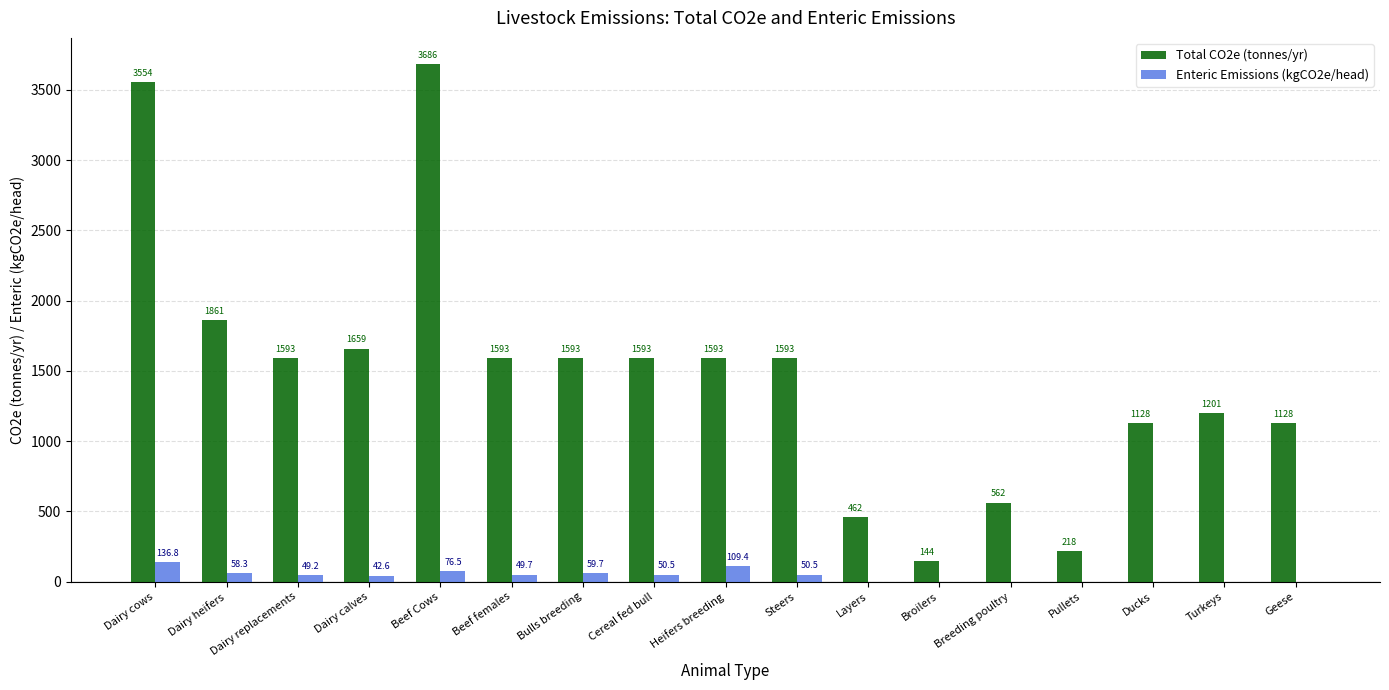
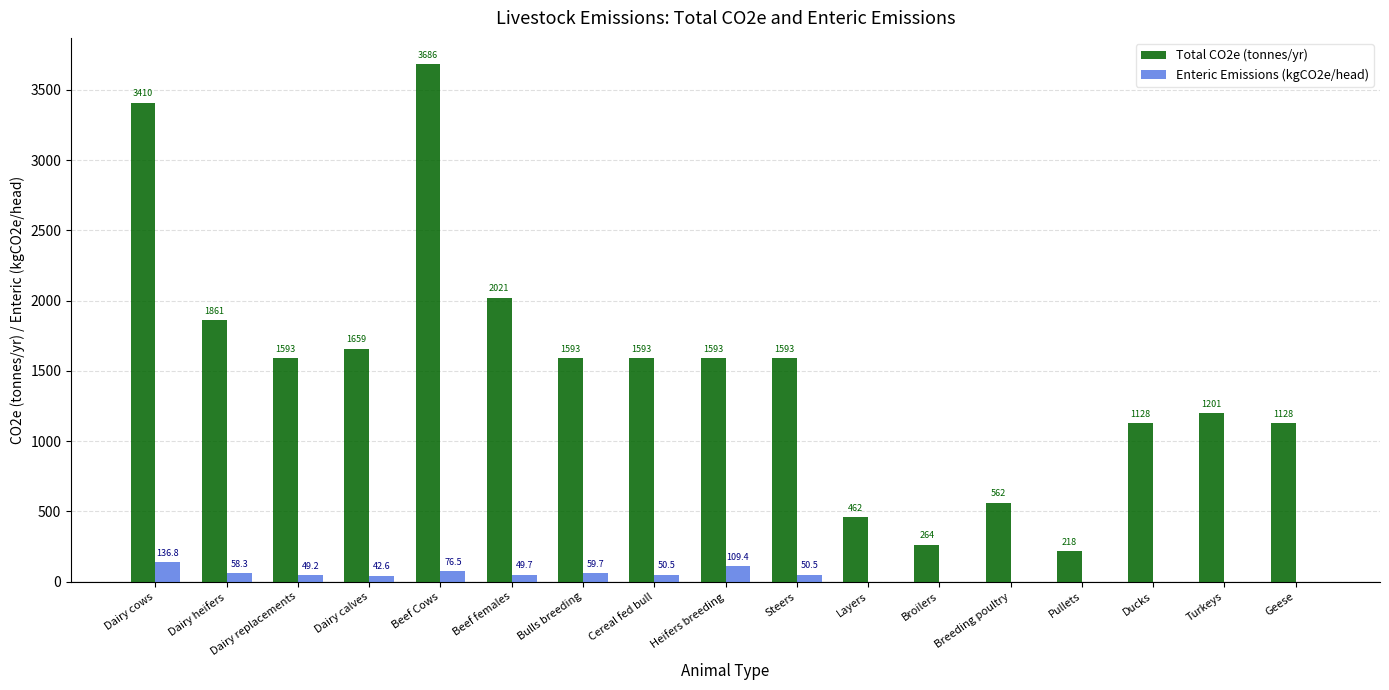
  {
    "Total CO2e (tonnes/yr)": {
-     "Dairy cows": 3554,
+     "Dairy cows": 3410,
      "Dairy heifers": 1861,
      "Dairy replacements": 1593,
      "Dairy calves": 1659,
      "Beef Cows": 3686,
-     "Beef females": 1593,
+     "Beef females": 2021,
      "Bulls breeding": 1593,
      "Cereal fed bull": 1593,
      "Heifers breeding": 1593,
      "Steers": 1593,
      "Layers": 462,
-     "Broilers": 144,
+     "Broilers": 264,
      "Breeding poultry": 562,
      "Pullets": 218,
      "Ducks": 1128,
      "Turkeys": 1201,
      "Geese": 1128
    },
    "Enteric Emissions (kgCO2e/head)": {
      "Dairy cows": 136.8,
      "Dairy heifers": 58.3,
      "Dairy replacements": 49.2,
      "Dairy calves": 42.6,
      "Beef Cows": 76.5,
      "Beef females": 49.7,
      "Bulls breeding": 59.7,
      "Cereal fed bull": 50.5,
      "Heifers breeding": 109.4,
      "Steers": 50.5
    }
  }
